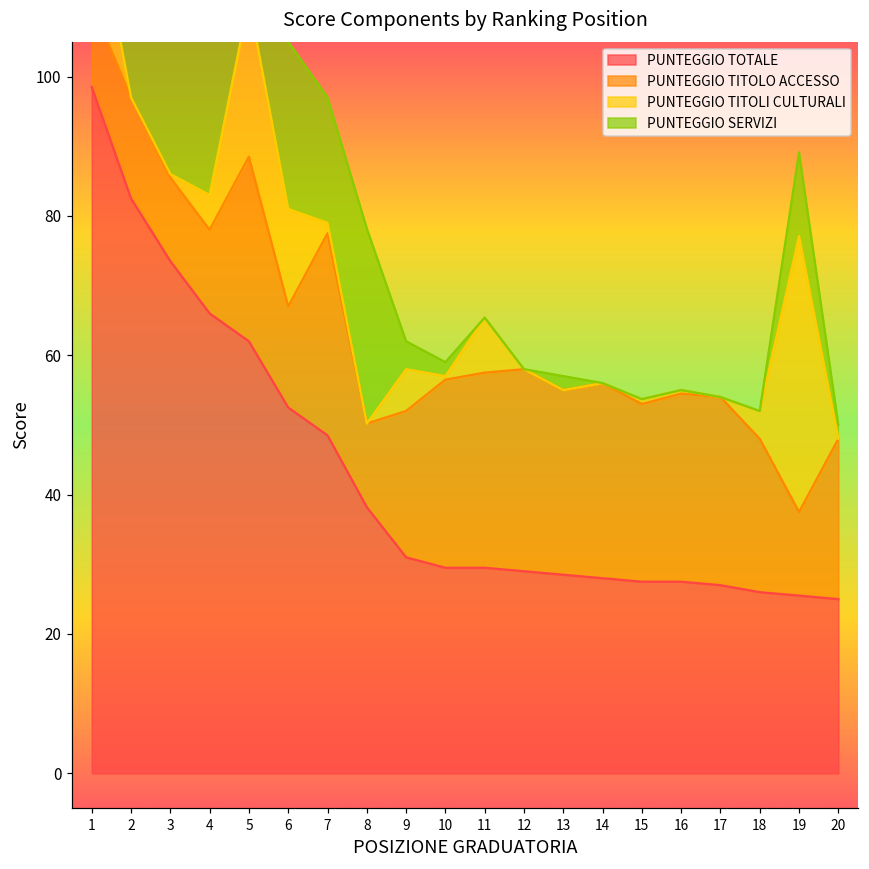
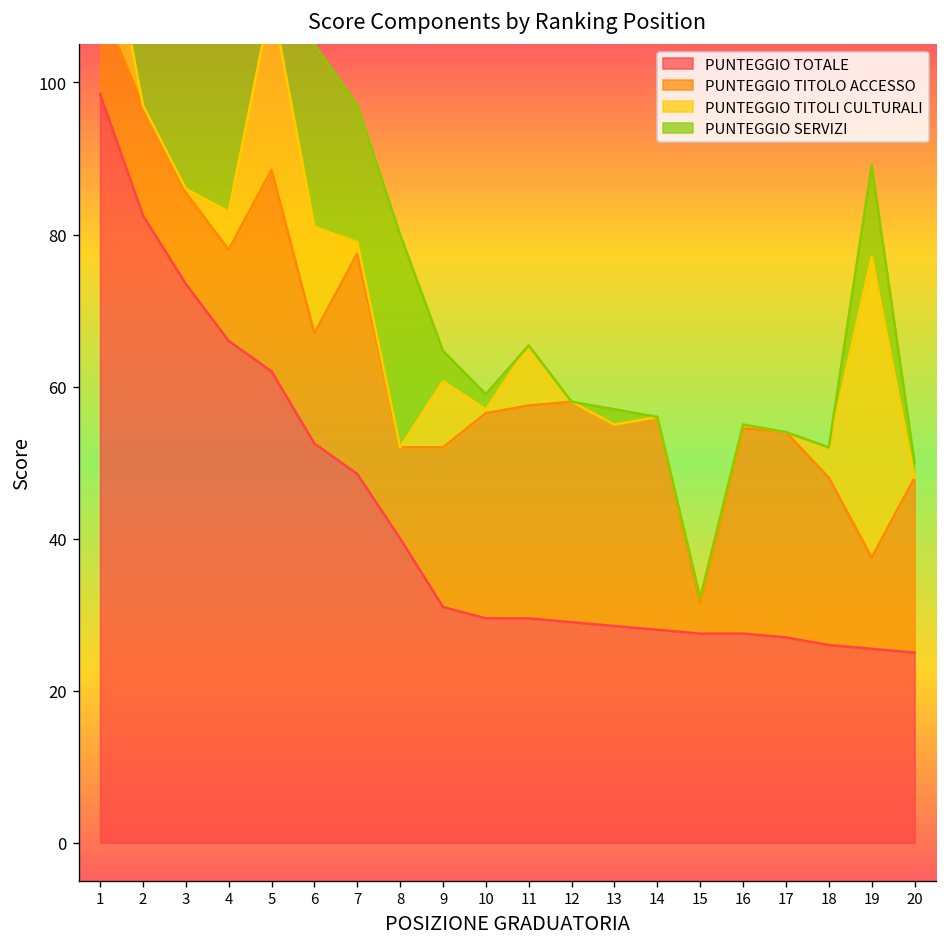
  {
    "PUNTEGGIO TOTALE": {
      "1": 99,
      "2": 83,
      "3": 74,
      "4": 66,
      "5": 62,
      "6": 53,
      "7": 49,
-     "8": 38,
+     "8": 40,
      "9": 31,
      "10": 30,
      "11": 30,
      "12": 29,
      "13": 29,
      "14": 28,
      "15": 28,
      "16": 28,
      "17": 27,
      "18": 26,
      "19": 26,
      "20": 25
    },
    "PUNTEGGIO TITOLO ACCESSO": {
      "3": 12,
      "4": 12,
      "5": 27,
      "6": 15,
      "7": 29,
      "9": 21,
      "10": 27,
      "11": 28,
-     "15": 26,
+     "15": 4,
      "16": 27,
      "18": 22,
      "19": 12
    },
    "PUNTEGGIO TITOLI CULTURALI": {
      "3": 1,
      "4": 5,
      "6": 14,
      "7": 2,
-     "9": 6,
+     "9": 9,
      "10": 1,
      "19": 40
    },
    "PUNTEGGIO SERVIZI": {
      "6": 24,
      "7": 18,
      "8": 28,
      "9": 4,
      "10": 2,
      "13": 2,
      "19": 12,
      "20": 2
    }
  }
